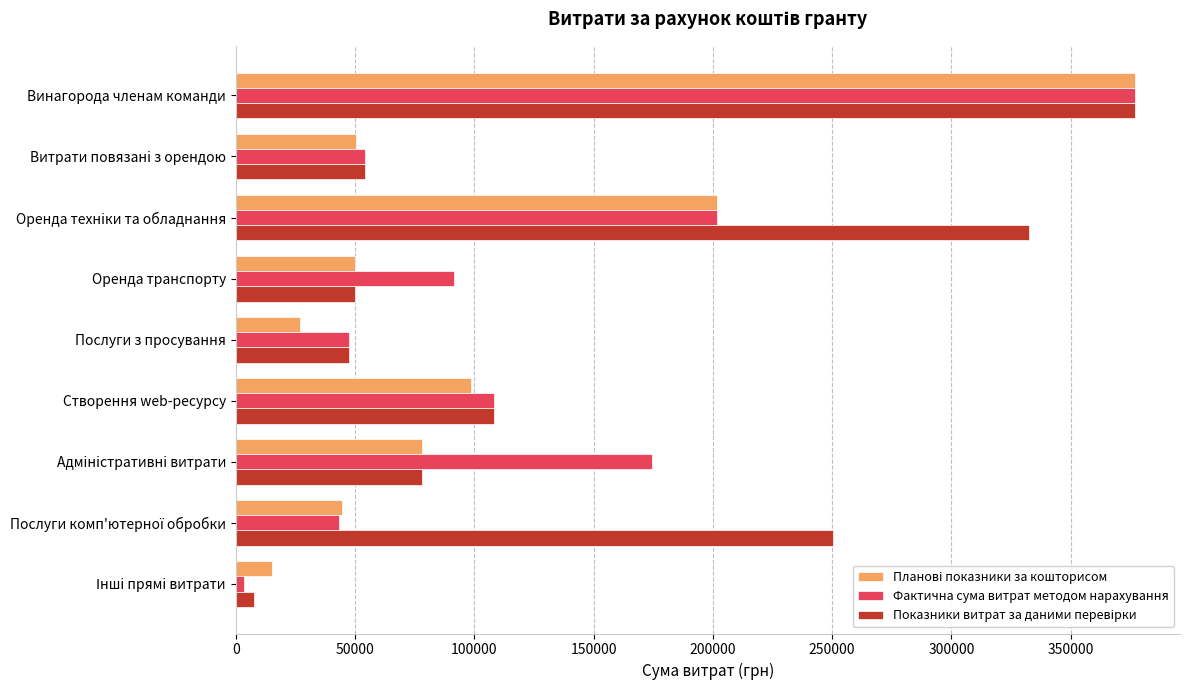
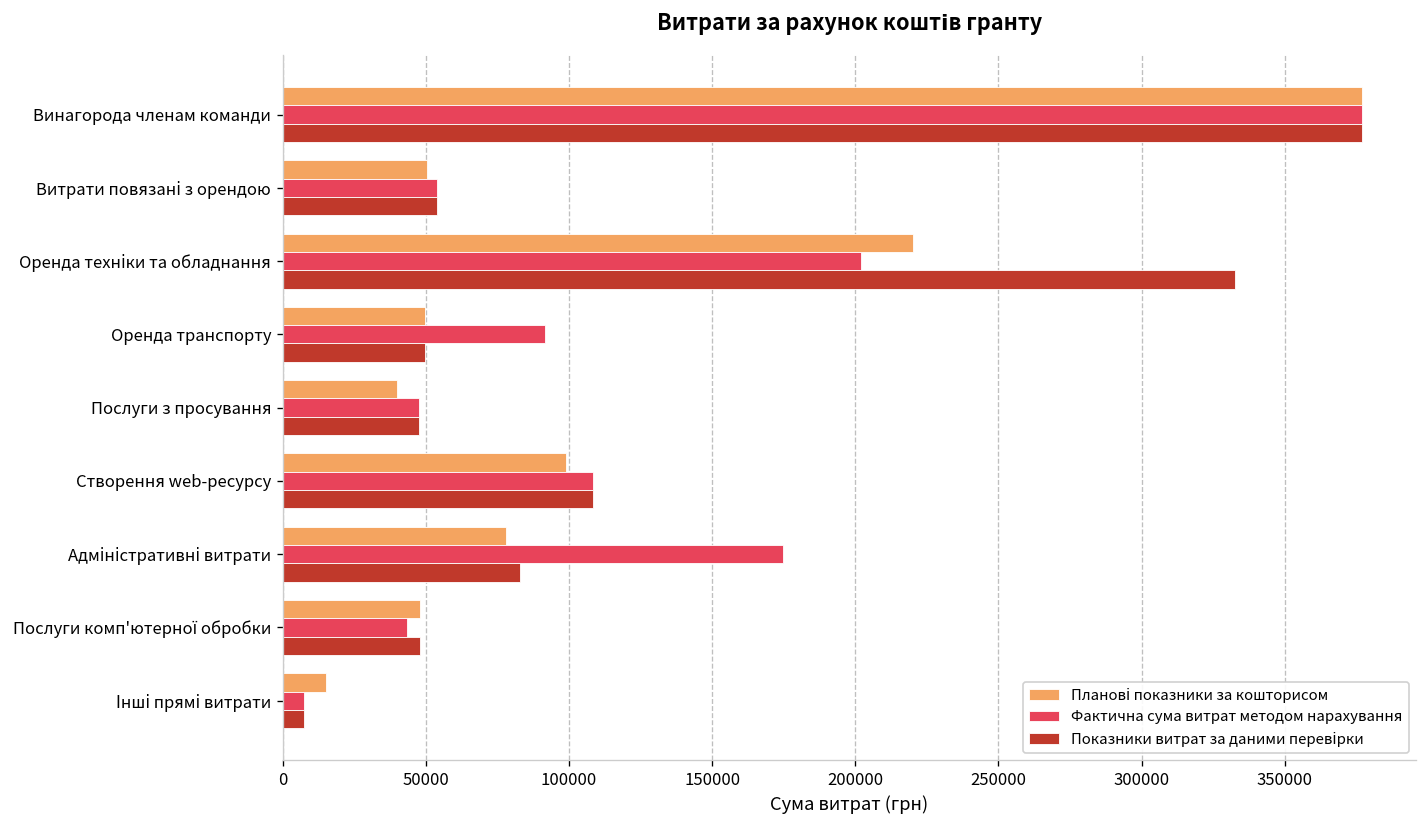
  {
    "Планові показники за кошторисом": {
      "Винагорода членам команди": 377000,
      "Витрати повязані з орендою": 50000,
-     "Оренда техніки та обладнання": 202000,
+     "Оренда техніки та обладнання": 220000,
      "Оренда транспорту": 50000,
-     "Послуги з просування": 27000,
+     "Послуги з просування": 40000,
      "Створення web-ресурсу": 99000,
      "Адміністративні витрати": 78000,
-     "Послуги комп'ютерної обробки": 44000,
+     "Послуги комп'ютерної обробки": 48000,
      "Інші прямі витрати": 15000
    },
    "Фактична сума витрат методом нарахування": {
      "Винагорода членам команди": 377000,
      "Витрати повязані з орендою": 54000,
      "Оренда техніки та обладнання": 202000,
      "Оренда транспорту": 92000,
      "Послуги з просування": 48000,
      "Створення web-ресурсу": 108000,
      "Адміністративні витрати": 175000,
      "Послуги комп'ютерної обробки": 43000,
-     "Інші прямі витрати": 3000
+     "Інші прямі витрати": 8000
    },
    "Показники витрат за даними перевірки": {
      "Винагорода членам команди": 377000,
      "Витрати повязані з орендою": 54000,
      "Оренда техніки та обладнання": 333000,
      "Оренда транспорту": 50000,
      "Послуги з просування": 48000,
      "Створення web-ресурсу": 108000,
-     "Адміністративні витрати": 78000,
-     "Послуги комп'ютерної обробки": 250000,
+     "Адміністративні витрати": 83000,
+     "Послуги комп'ютерної обробки": 48000,
      "Інші прямі витрати": 8000
    }
  }
